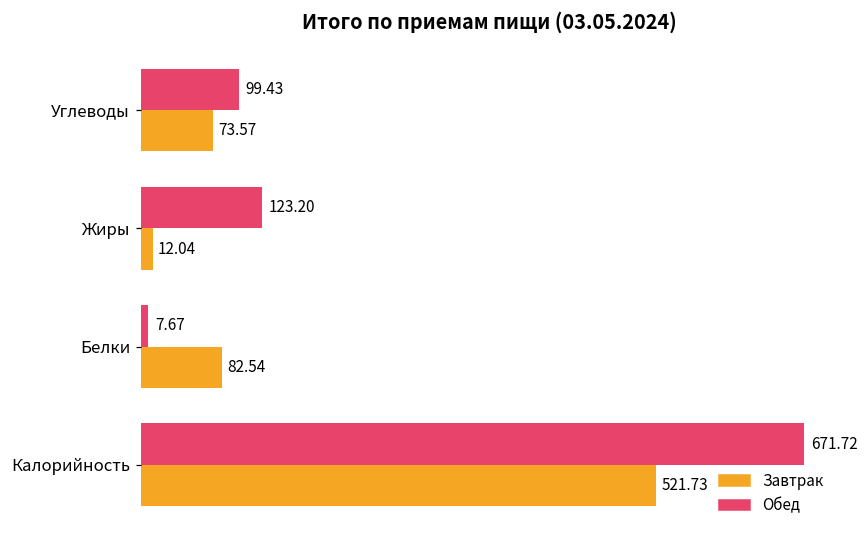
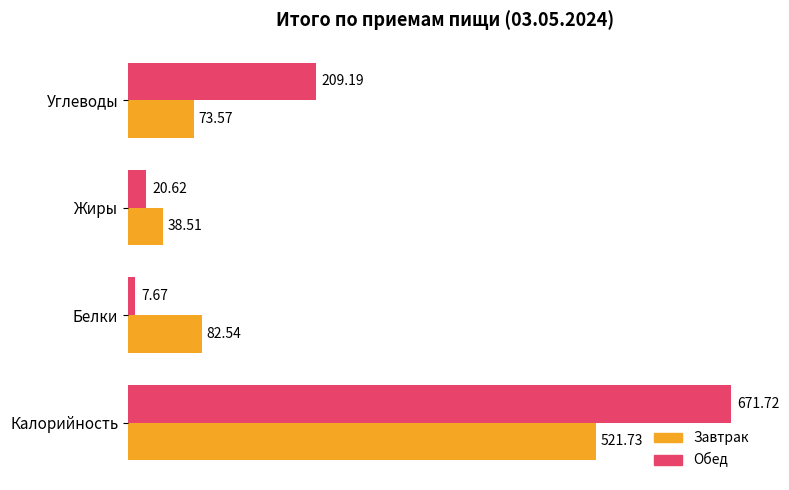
  {
    "Завтрак": {
      "Углеводы": 73.57,
-     "Жиры": 12.04,
+     "Жиры": 38.51,
      "Белки": 82.54,
      "Калорийность": 521.73
    },
    "Обед": {
-     "Углеводы": 99.43,
-     "Жиры": 123.20,
+     "Углеводы": 209.19,
+     "Жиры": 20.62,
      "Белки": 7.67,
      "Калорийность": 671.72
    }
  }
